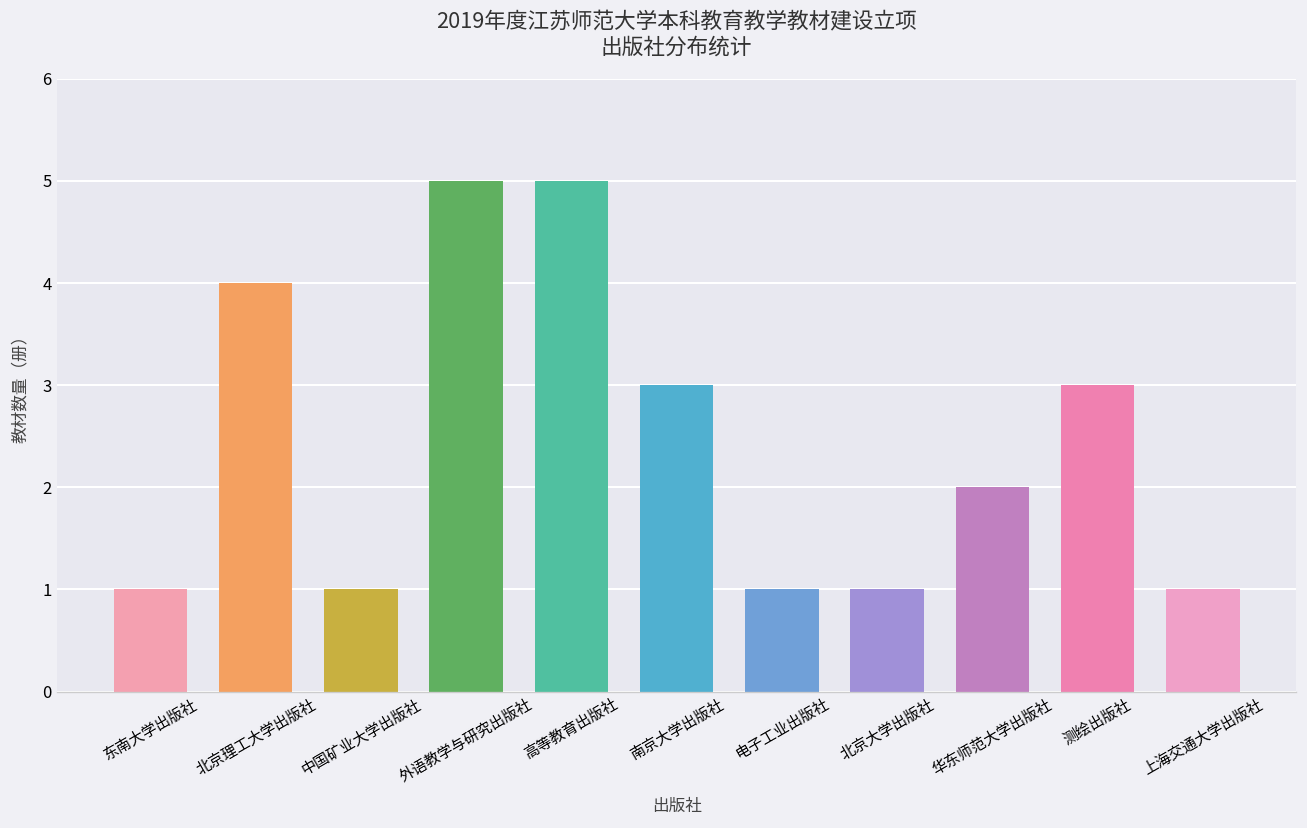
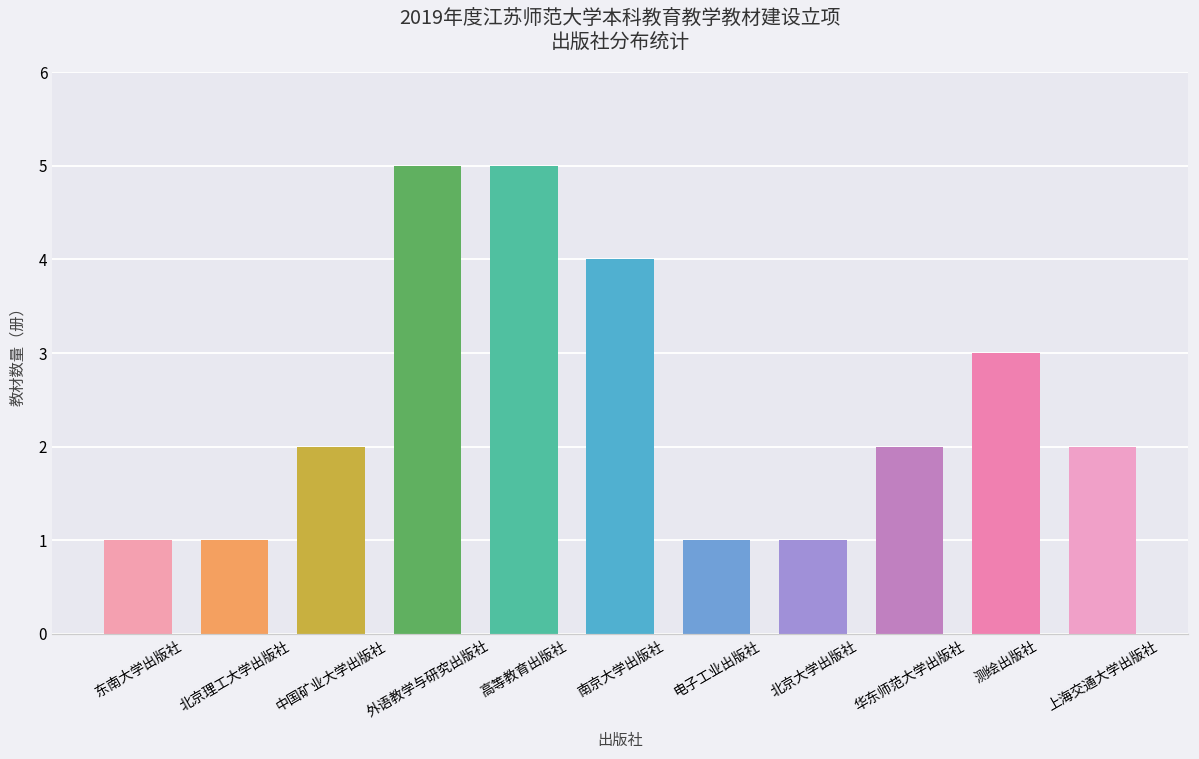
  {
    "东南大学出版社": 1,
-   "北京理工大学出版社": 4,
-   "中国矿业大学出版社": 1,
+   "北京理工大学出版社": 1,
+   "中国矿业大学出版社": 2,
    "外语教学与研究出版社": 5,
    "高等教育出版社": 5,
-   "南京大学出版社": 3,
+   "南京大学出版社": 4,
    "电子工业出版社": 1,
    "北京大学出版社": 1,
    "华东师范大学出版社": 2,
    "测绘出版社": 3,
-   "上海交通大学出版社": 1
+   "上海交通大学出版社": 2
  }
